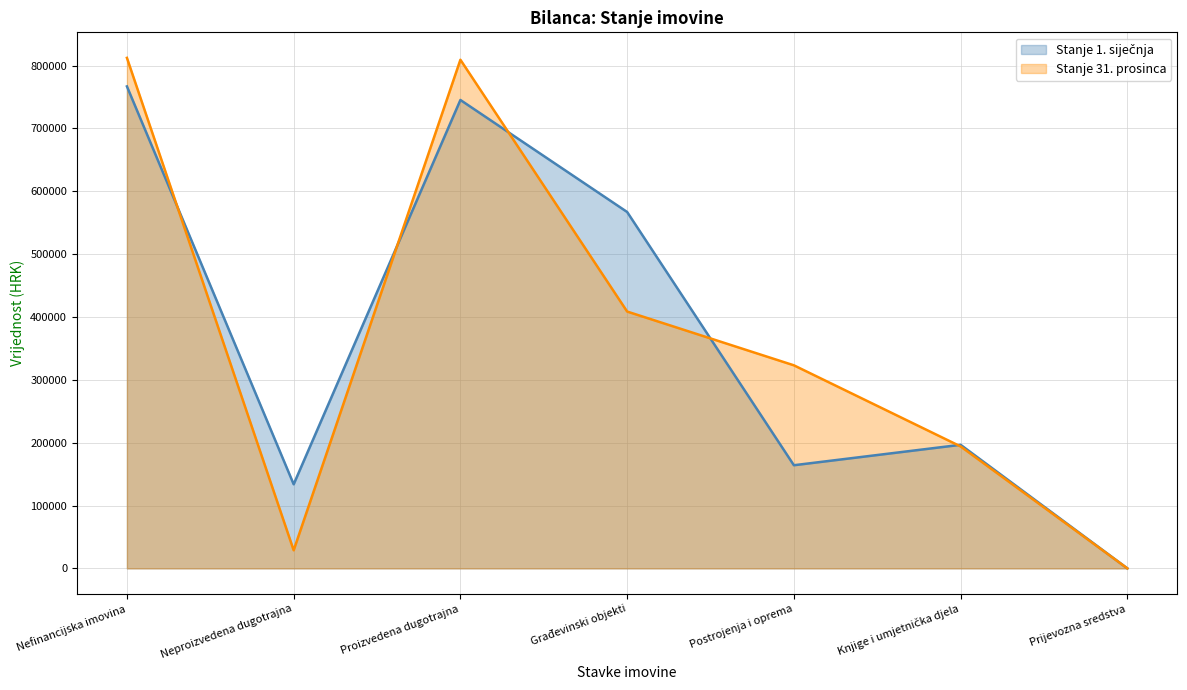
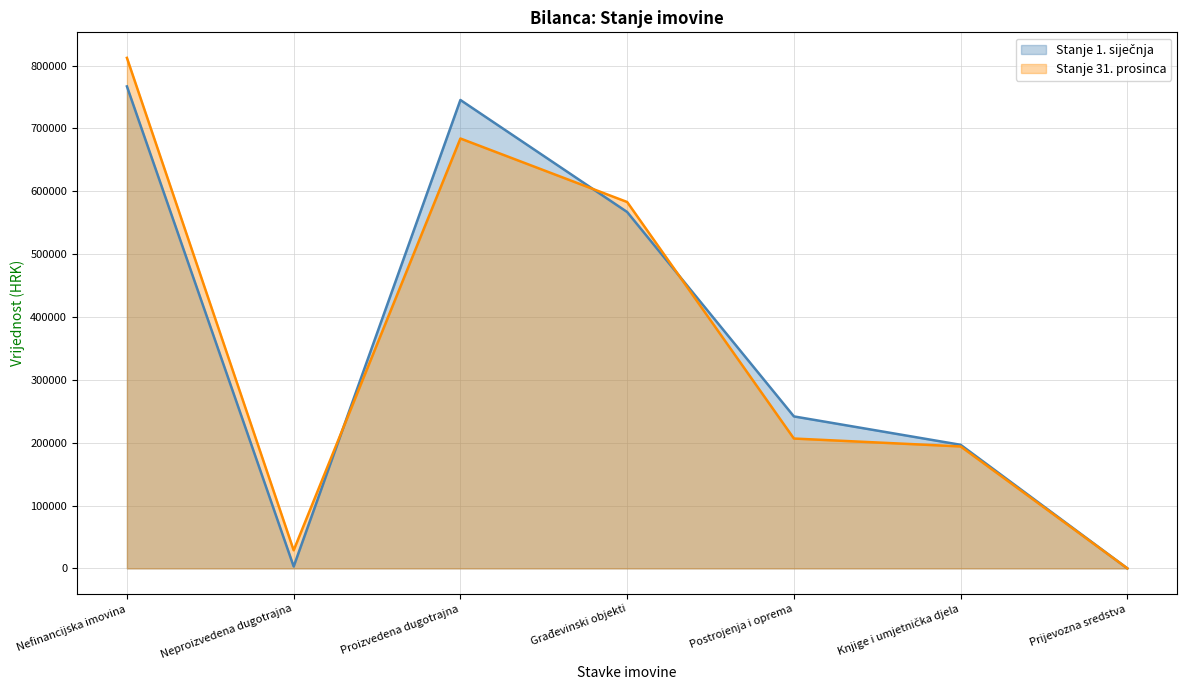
  {
    "Stanje 1. siječnja": {
      "Nefinancijska imovina": 770000,
-     "Neproizvedena dugotrajna": 130000,
+     "Neproizvedena dugotrajna": 0,
      "Proizvedena dugotrajna": 750000,
      "Građevinski objekti": 570000,
-     "Postrojenja i oprema": 160000
+     "Postrojenja i oprema": 240000
    },
    "Stanje 31. prosinca": {
      "Nefinancijska imovina": 810000,
      "Neproizvedena dugotrajna": 30000,
-     "Proizvedena dugotrajna": 810000,
-     "Građevinski objekti": 410000,
-     "Postrojenja i oprema": 320000
+     "Proizvedena dugotrajna": 680000,
+     "Građevinski objekti": 580000,
+     "Postrojenja i oprema": 210000
    }
  }
